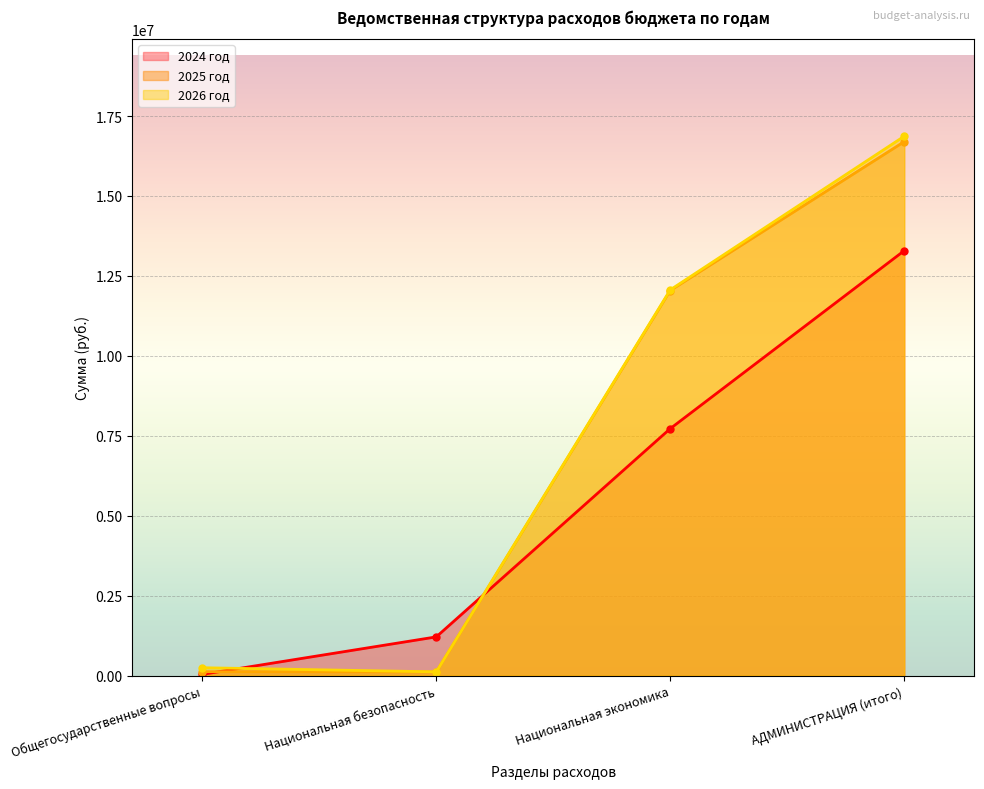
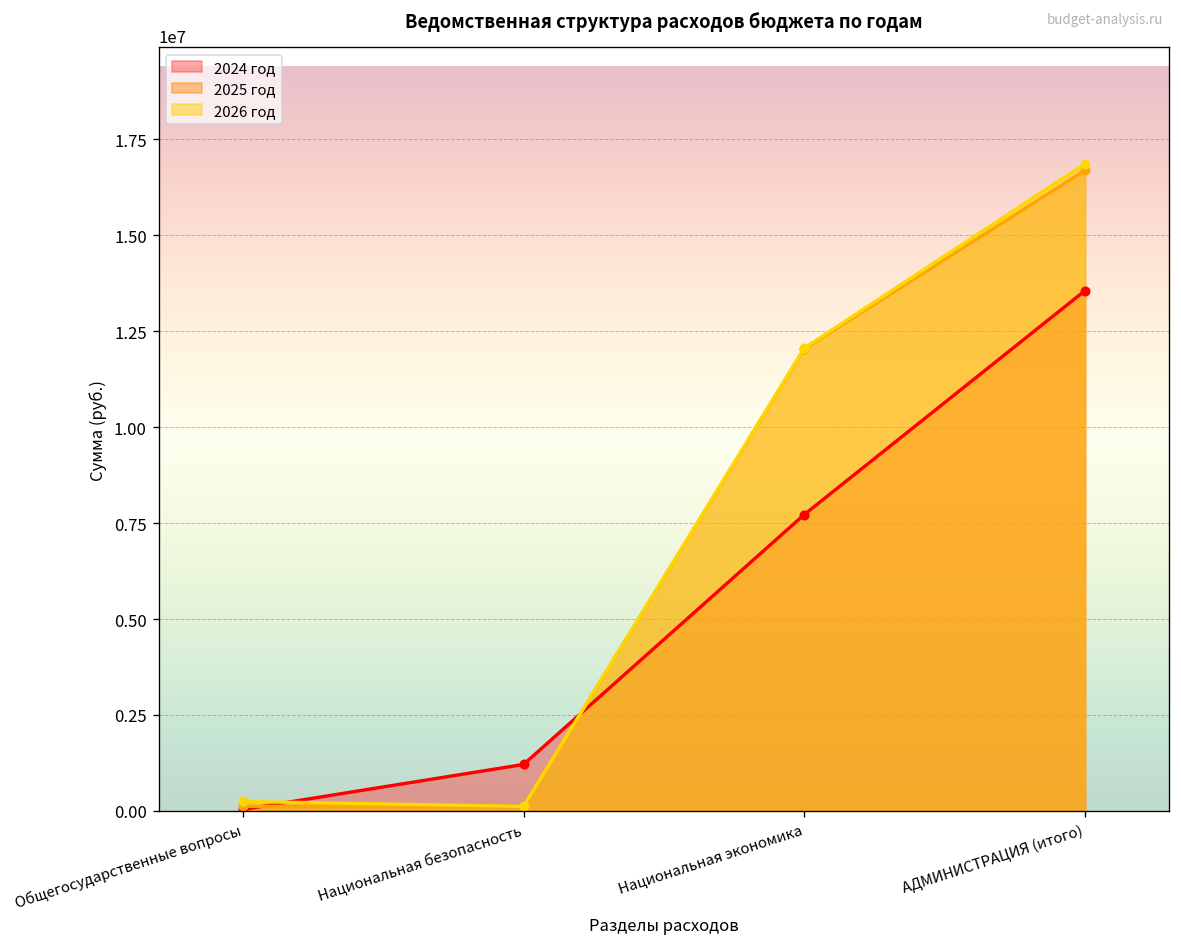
  {
    "2024 год": {
      "Общегосударственные вопросы": 0,
      "Национальная безопасность": 1200000,
      "Национальная экономика": 7700000,
-     "АДМИНИСТРАЦИЯ (итого)": 13300000
+     "АДМИНИСТРАЦИЯ (итого)": 13600000
    }
  }
